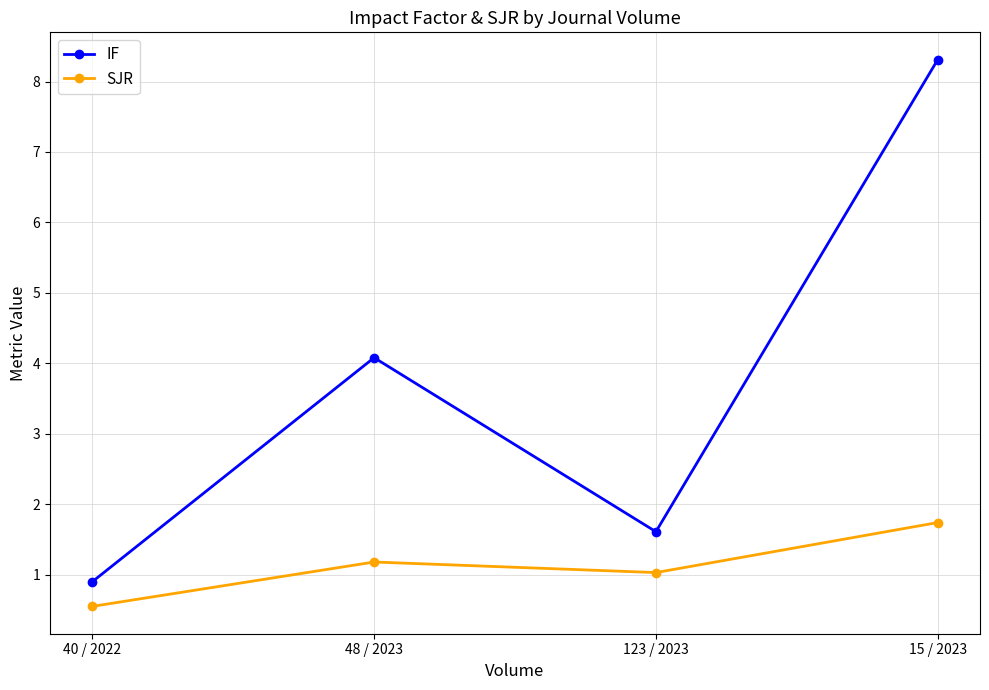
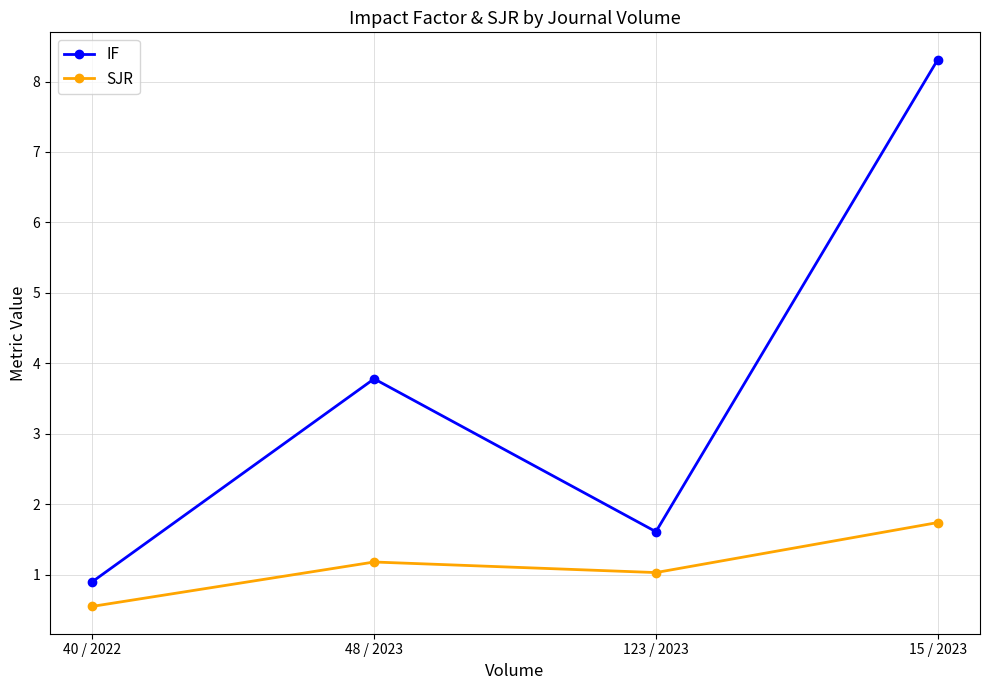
  {
    "IF": {
      "40 / 2022": 0.9,
-     "48 / 2023": 4.1,
+     "48 / 2023": 3.8,
      "123 / 2023": 1.6,
      "15 / 2023": 8.3
    },
    "SJR": {
      "40 / 2022": 0.6,
      "48 / 2023": 1.2,
      "123 / 2023": 1.0,
      "15 / 2023": 1.7
    }
  }
